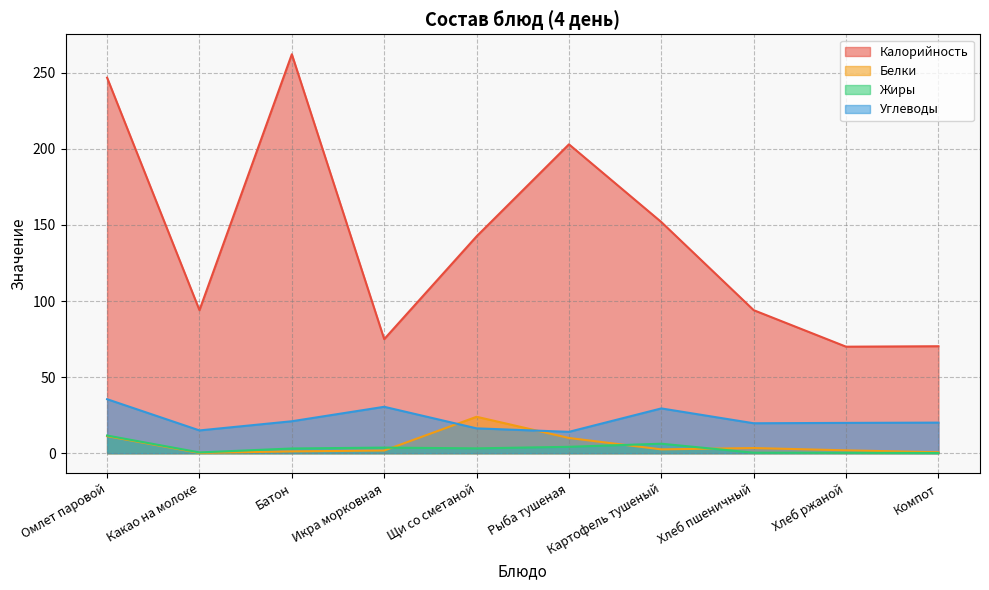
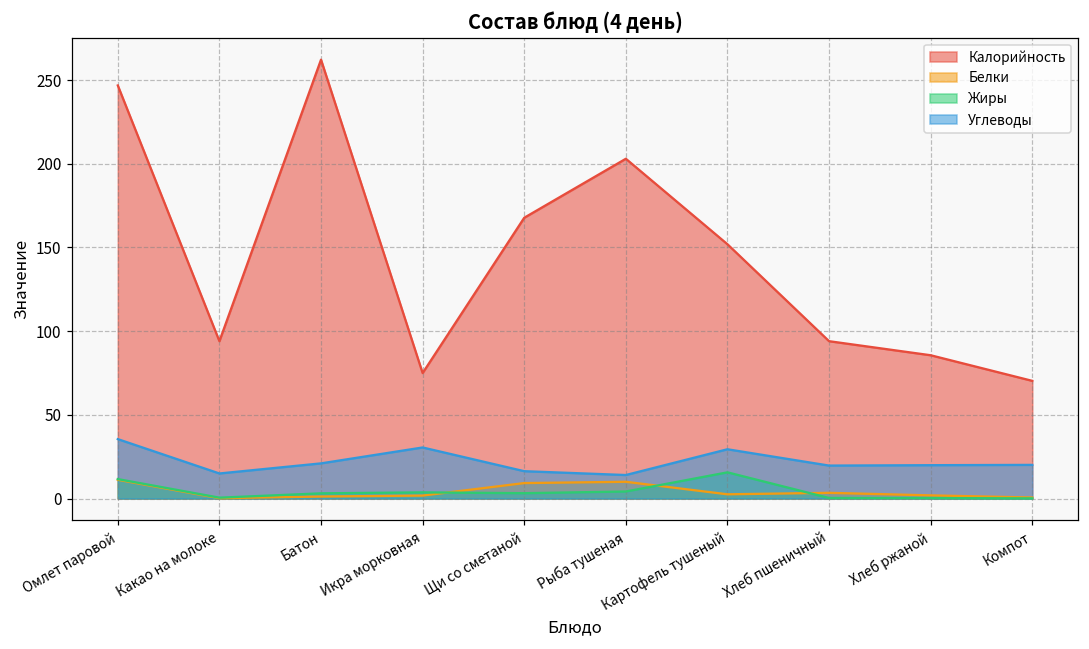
  {
    "Калорийность": {
      "Омлет паровой": 247,
      "Какао на молоке": 94,
      "Батон": 262,
      "Икра морковная": 75,
-     "Щи со сметаной": 143,
+     "Щи со сметаной": 168,
      "Рыба тушеная": 203,
      "Картофель тушеный": 152,
      "Хлеб пшеничный": 94,
-     "Хлеб ржаной": 70,
+     "Хлеб ржаной": 86,
      "Компот": 70
    },
    "Белки": {
      "Батон": 1,
      "Икра морковная": 2,
-     "Щи со сметаной": 24,
+     "Щи со сметаной": 9,
      "Рыба тушеная": 10,
      "Картофель тушеный": 3,
      "Хлеб пшеничный": 3
    },
    "Жиры": {
      "Батон": 3,
      "Икра морковная": 4,
      "Щи со сметаной": 3,
      "Рыба тушеная": 4,
-     "Картофель тушеный": 6,
+     "Картофель тушеный": 16,
      "Хлеб пшеничный": 0
    },
    "Углеводы": {
      "Омлет паровой": 35,
      "Какао на молоке": 15,
      "Батон": 21,
      "Икра морковная": 31,
      "Щи со сметаной": 16,
      "Рыба тушеная": 14,
      "Картофель тушеный": 29,
      "Хлеб пшеничный": 20,
      "Хлеб ржаной": 20,
      "Компот": 20
    }
  }
